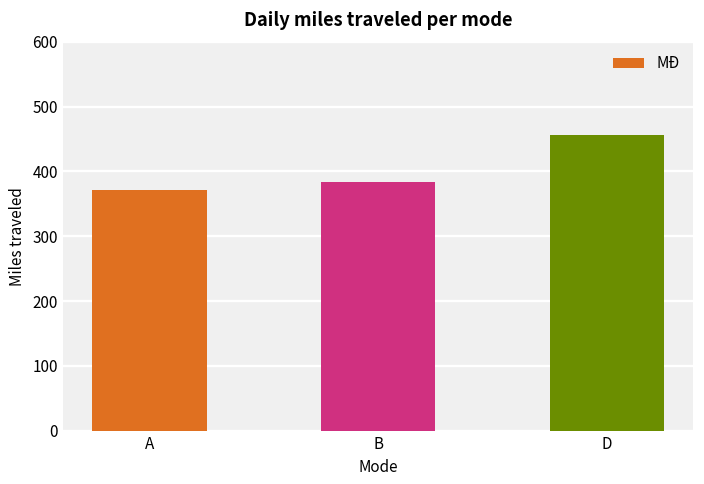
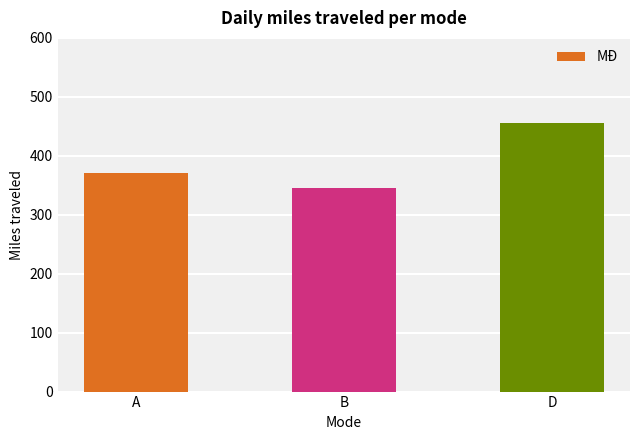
  {
    "A": 370,
-   "B": 380,
+   "B": 350,
    "D": 460
  }
